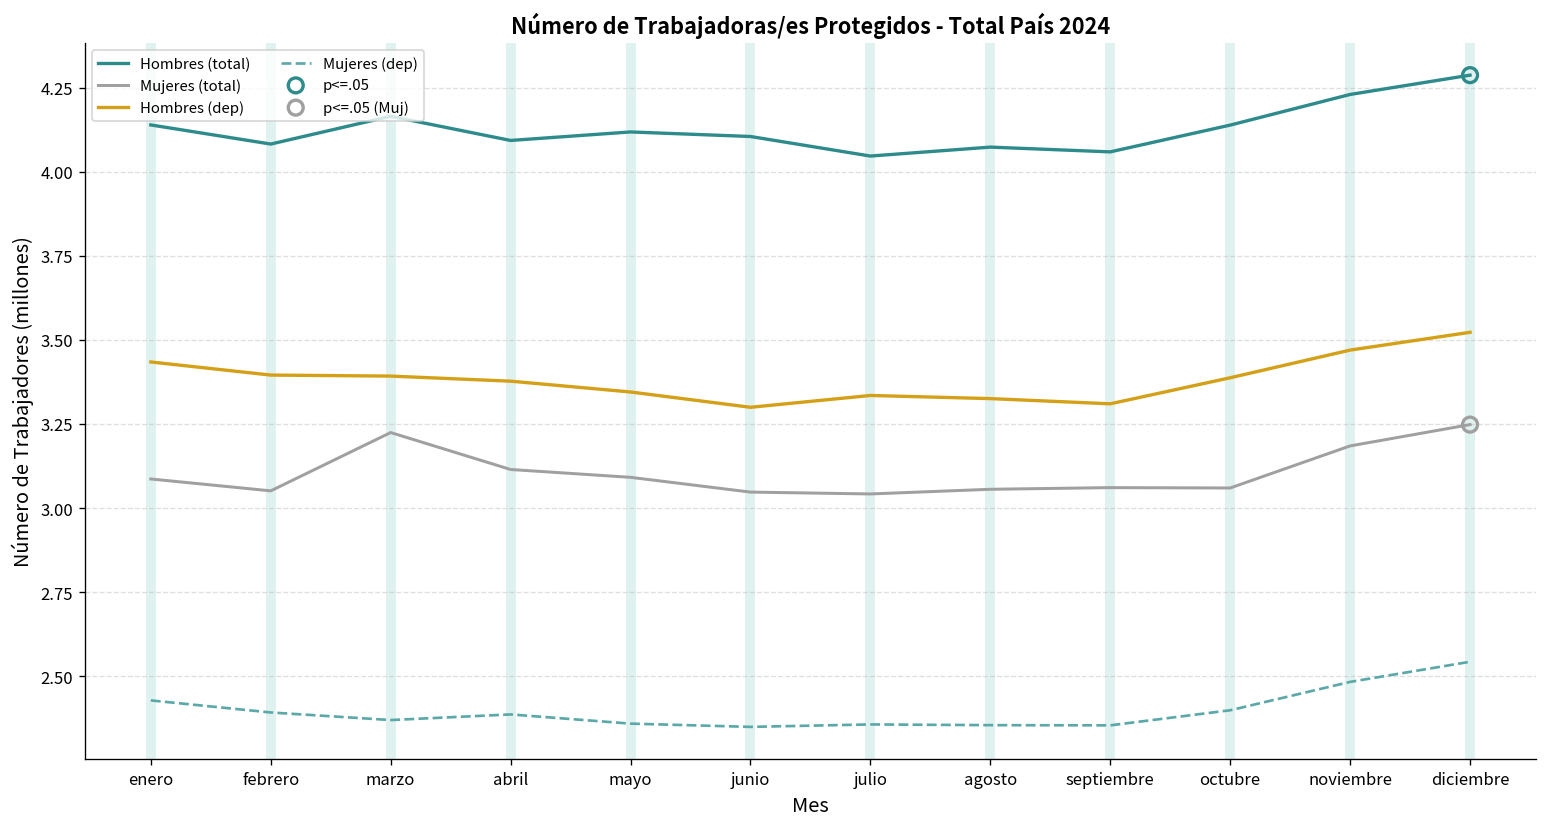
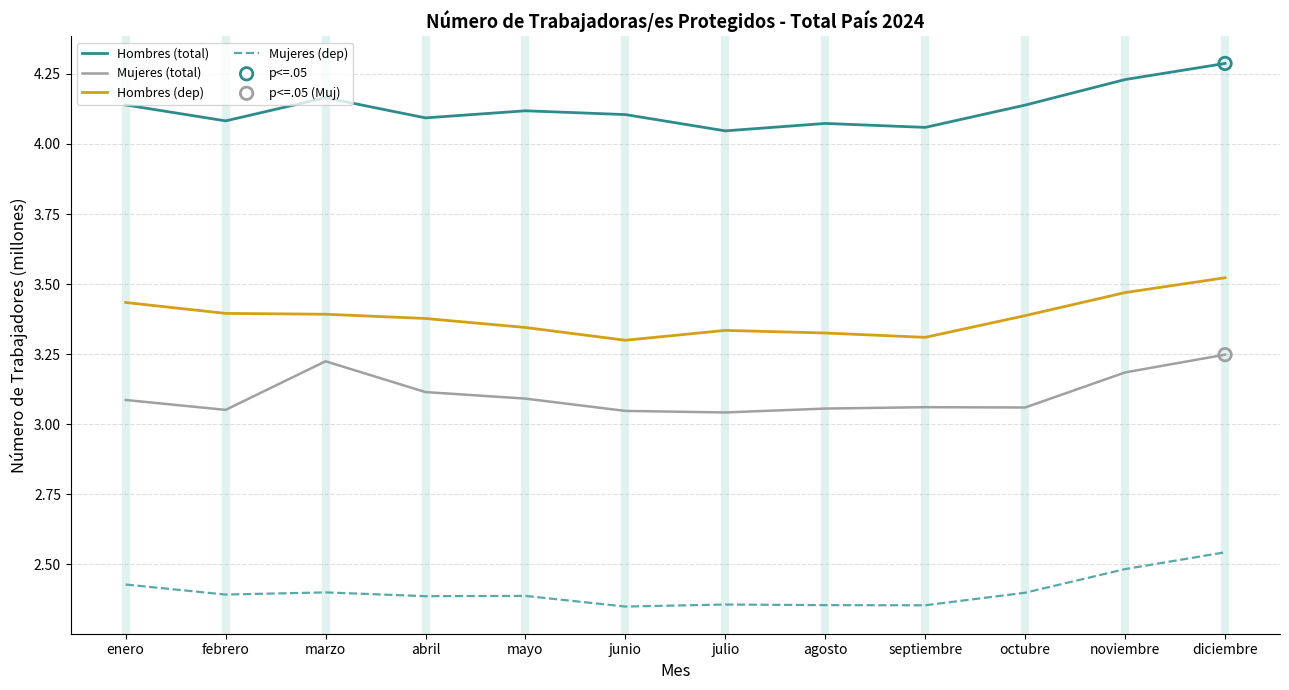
  {
    "Hombres (total)": {
      "enero": 4.14,
      "febrero": 4.08,
      "abril": 4.09,
      "mayo": 4.12,
      "junio": 4.10,
      "julio": 4.05,
      "agosto": 4.07,
      "septiembre": 4.06,
      "octubre": 4.14,
      "noviembre": 4.23
    },
    "Mujeres (total)": {
      "enero": 3.09,
      "febrero": 3.05,
      "marzo": 3.22,
      "abril": 3.11,
      "mayo": 3.09,
      "junio": 3.05,
      "julio": 3.04,
      "agosto": 3.06,
      "septiembre": 3.06,
      "octubre": 3.06,
      "noviembre": 3.18
    },
    "Hombres (dep)": {
      "enero": 3.43,
      "febrero": 3.40,
      "marzo": 3.39,
      "abril": 3.38,
      "mayo": 3.35,
      "junio": 3.30,
      "julio": 3.33,
      "agosto": 3.33,
      "septiembre": 3.31,
      "octubre": 3.39,
      "noviembre": 3.47,
      "diciembre": 3.52
    },
    "Mujeres (dep)": {
      "enero": 2.43,
      "febrero": 2.39,
-     "marzo": 2.37,
+     "marzo": 2.40,
      "abril": 2.39,
-     "mayo": 2.36,
+     "mayo": 2.39,
      "junio": 2.35,
      "julio": 2.36,
      "agosto": 2.35,
      "septiembre": 2.35,
      "octubre": 2.40,
      "noviembre": 2.48,
      "diciembre": 2.54
    }
  }
